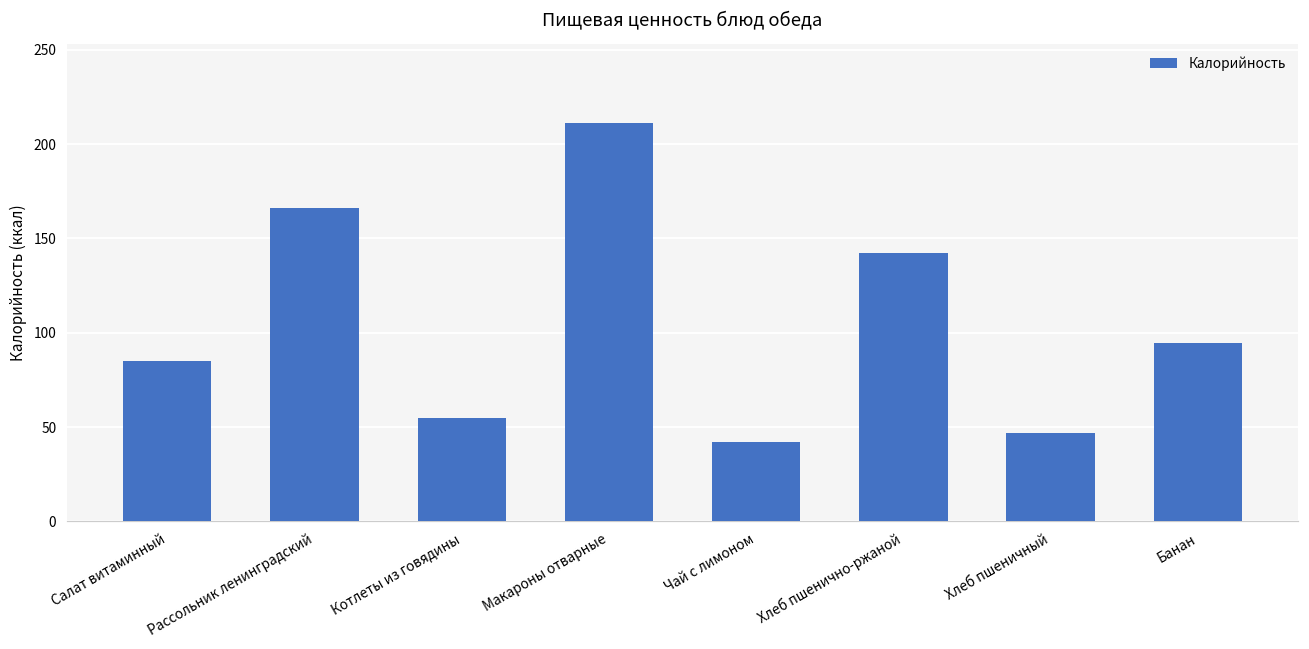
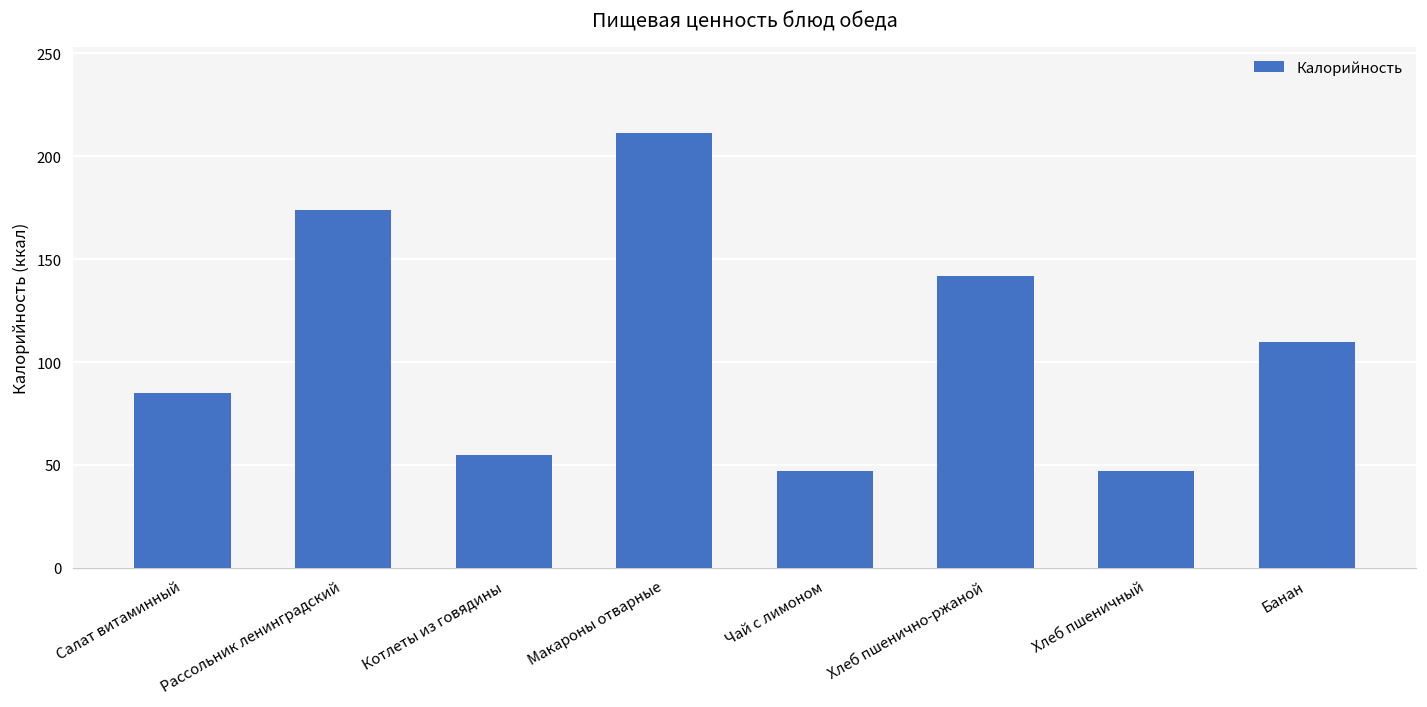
  {
    "Салат витаминный": 85,
-   "Рассольник ленинградский": 166,
+   "Рассольник ленинградский": 174,
    "Котлеты из говядины": 55,
    "Макароны отварные": 211,
-   "Чай с лимоном": 42,
+   "Чай с лимоном": 47,
    "Хлеб пшенично-ржаной": 142,
    "Хлеб пшеничный": 47,
-   "Банан": 95
+   "Банан": 110
  }
